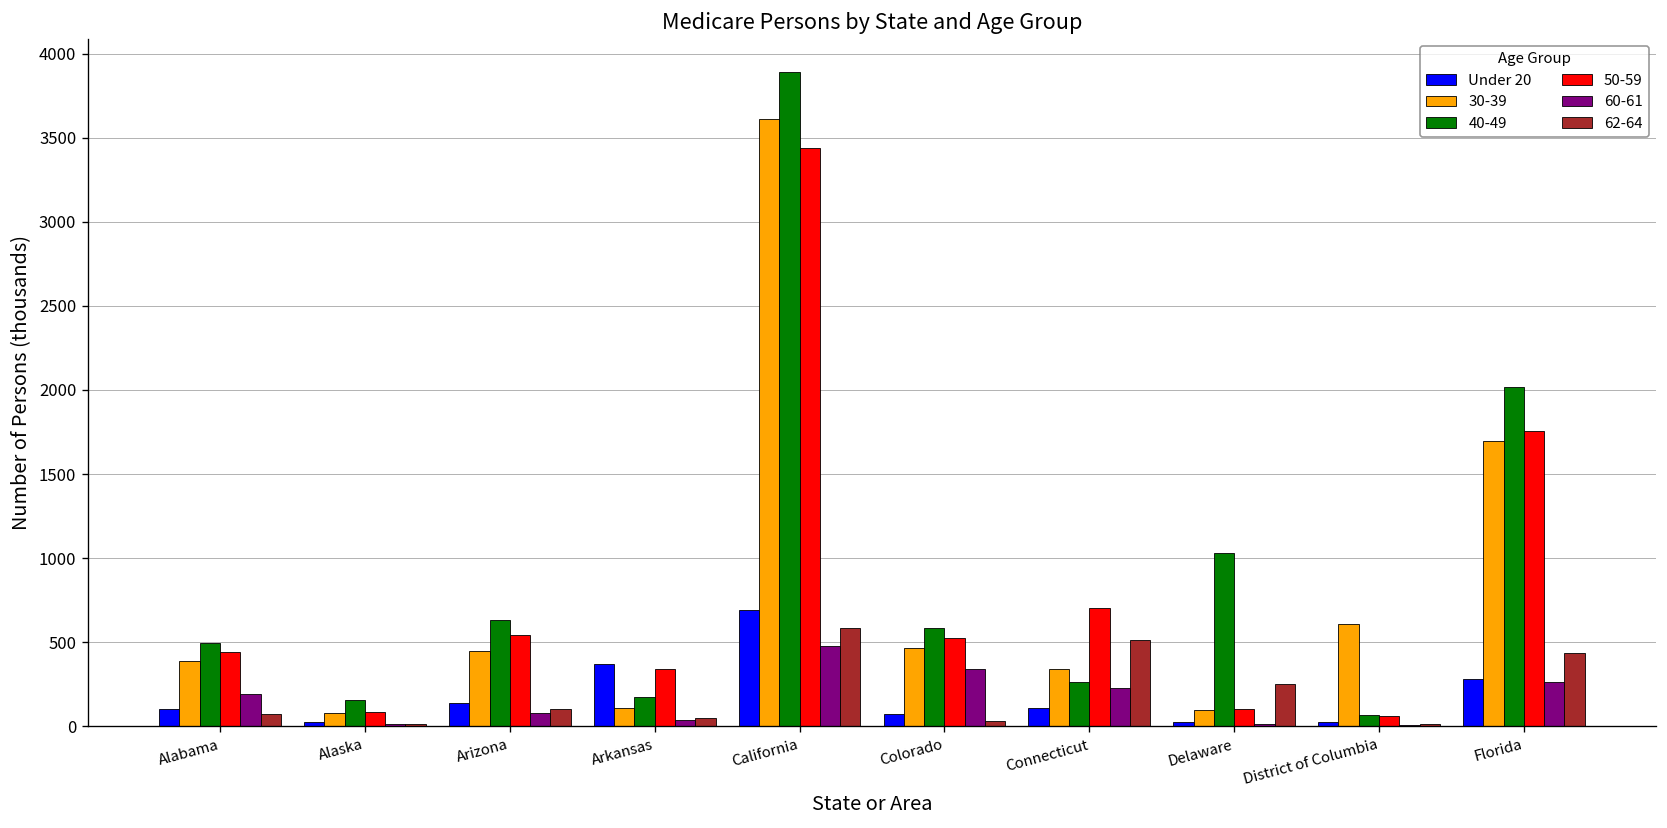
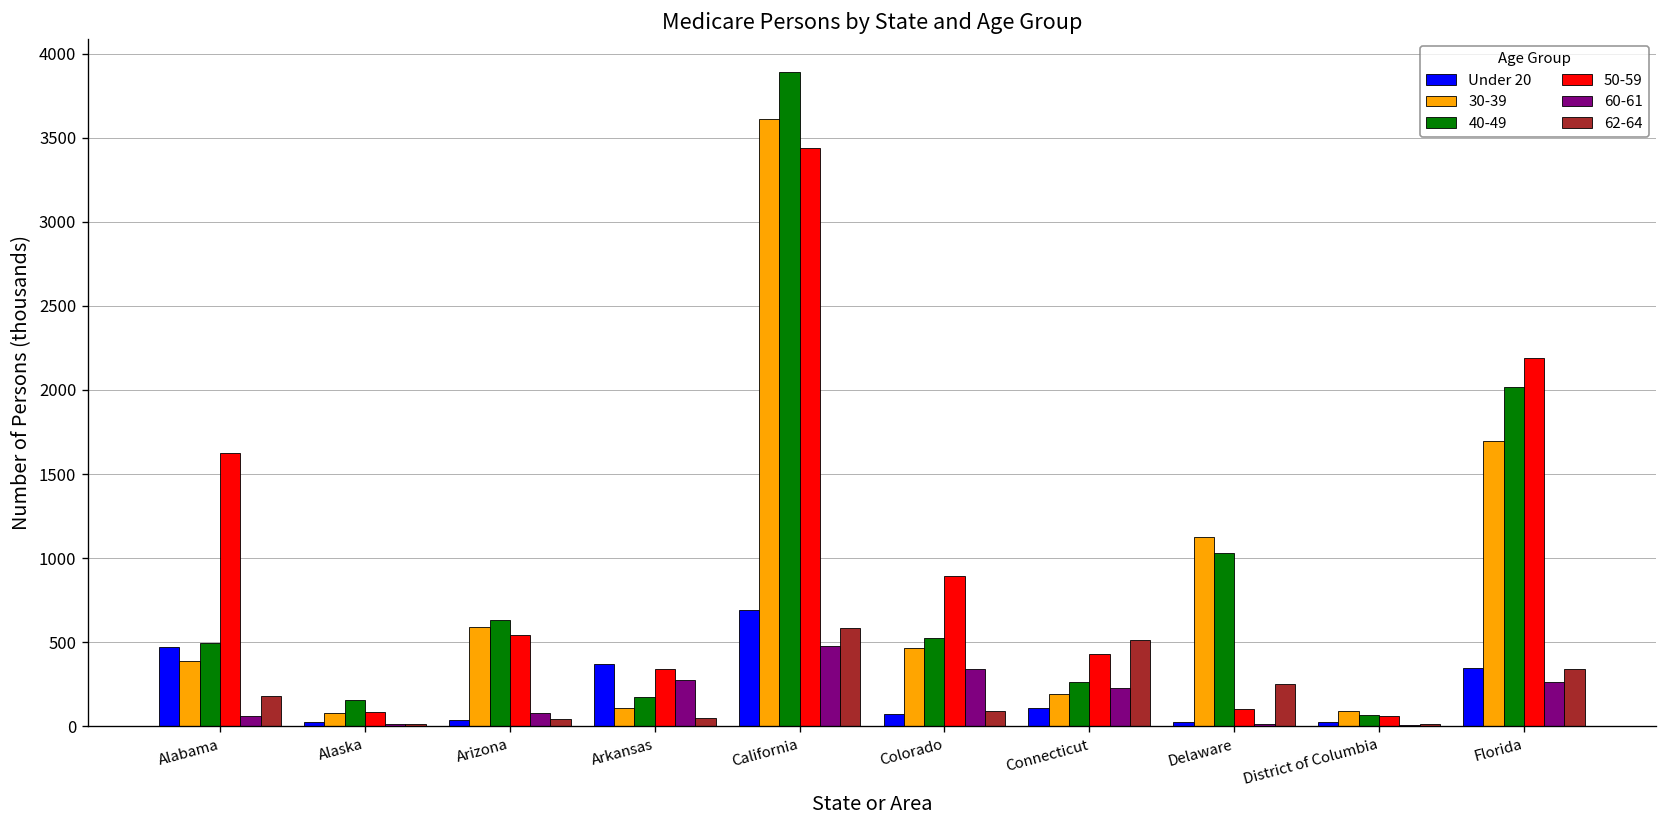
  {
    "Under 20": {
-     "Alabama": 110,
+     "Alabama": 470,
      "Alaska": 30,
-     "Arizona": 140,
+     "Arizona": 40,
      "Arkansas": 370,
      "California": 690,
      "Colorado": 70,
      "Connecticut": 110,
      "Delaware": 20,
      "District of Columbia": 20,
-     "Florida": 280
+     "Florida": 350
    },
    "30-39": {
      "Alabama": 390,
      "Alaska": 80,
-     "Arizona": 450,
+     "Arizona": 590,
      "Arkansas": 110,
      "California": 3610,
      "Colorado": 470,
-     "Connecticut": 340,
-     "Delaware": 100,
-     "District of Columbia": 610,
+     "Connecticut": 190,
+     "Delaware": 1120,
+     "District of Columbia": 90,
      "Florida": 1700
    },
    "40-49": {
      "Alabama": 500,
      "Alaska": 160,
      "Arizona": 630,
      "Arkansas": 170,
      "California": 3890,
-     "Colorado": 590,
+     "Colorado": 530,
      "Connecticut": 260,
      "Delaware": 1030,
      "District of Columbia": 70,
      "Florida": 2020
    },
    "50-59": {
-     "Alabama": 440,
+     "Alabama": 1630,
      "Alaska": 80,
      "Arizona": 540,
      "Arkansas": 340,
      "California": 3440,
-     "Colorado": 520,
-     "Connecticut": 700,
+     "Colorado": 890,
+     "Connecticut": 430,
      "Delaware": 100,
      "District of Columbia": 60,
-     "Florida": 1760
+     "Florida": 2190
    },
    "60-61": {
-     "Alabama": 190,
+     "Alabama": 60,
      "Arizona": 80,
-     "Arkansas": 40,
+     "Arkansas": 270,
      "California": 480,
      "Colorado": 340,
      "Connecticut": 230,
      "Florida": 260
    },
    "62-64": {
-     "Alabama": 70,
-     "Arizona": 100,
+     "Alabama": 180,
+     "Arizona": 40,
      "Arkansas": 50,
      "California": 580,
-     "Colorado": 30,
+     "Colorado": 90,
      "Connecticut": 510,
      "Delaware": 250,
-     "Florida": 440
+     "Florida": 340
    }
  }
